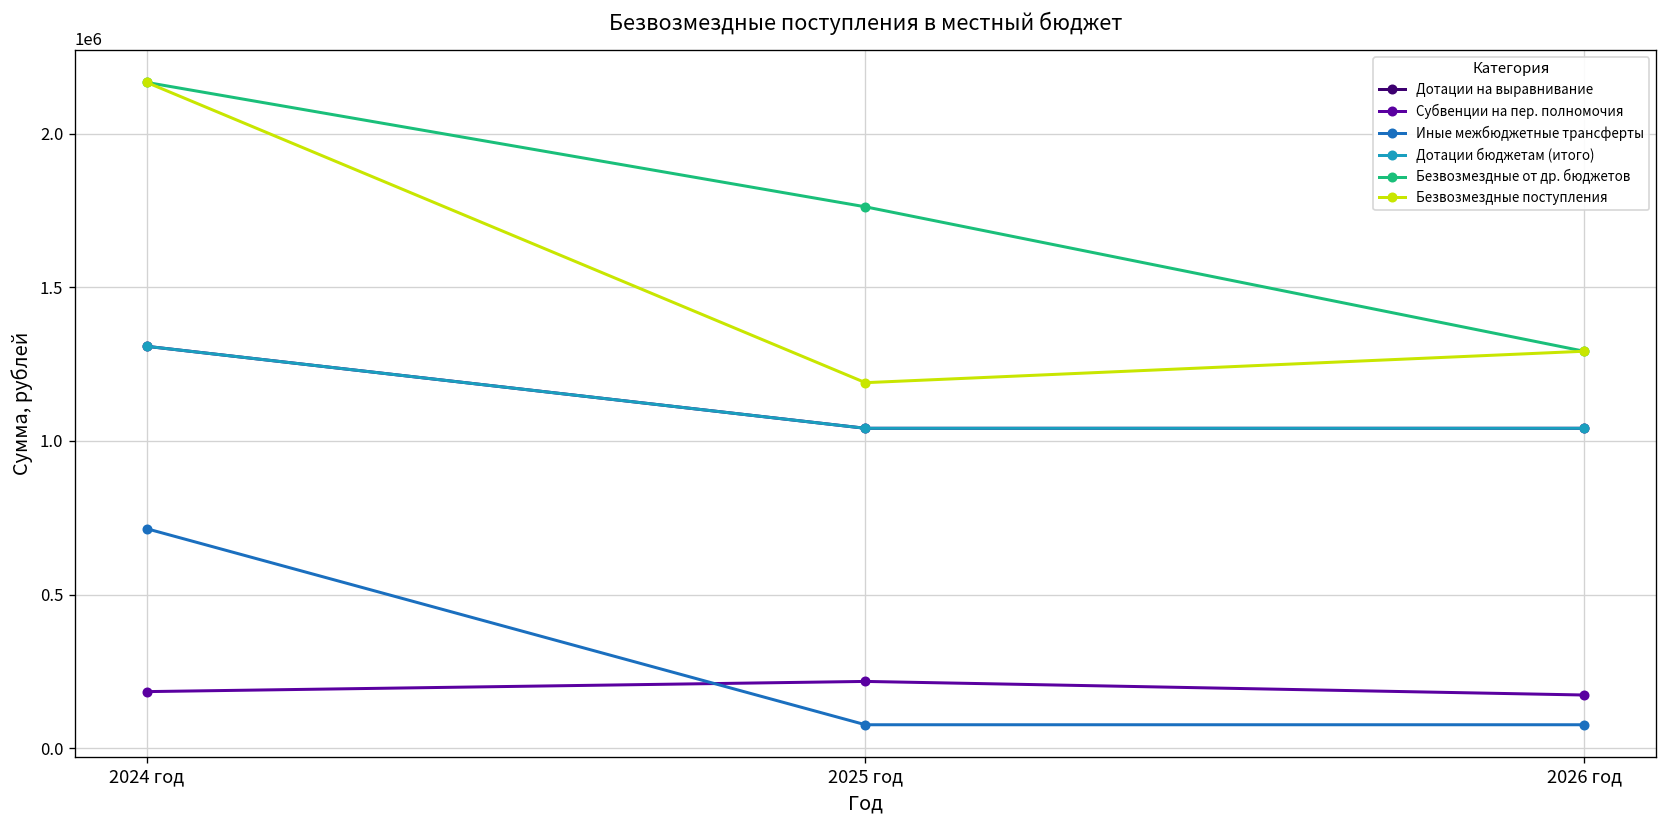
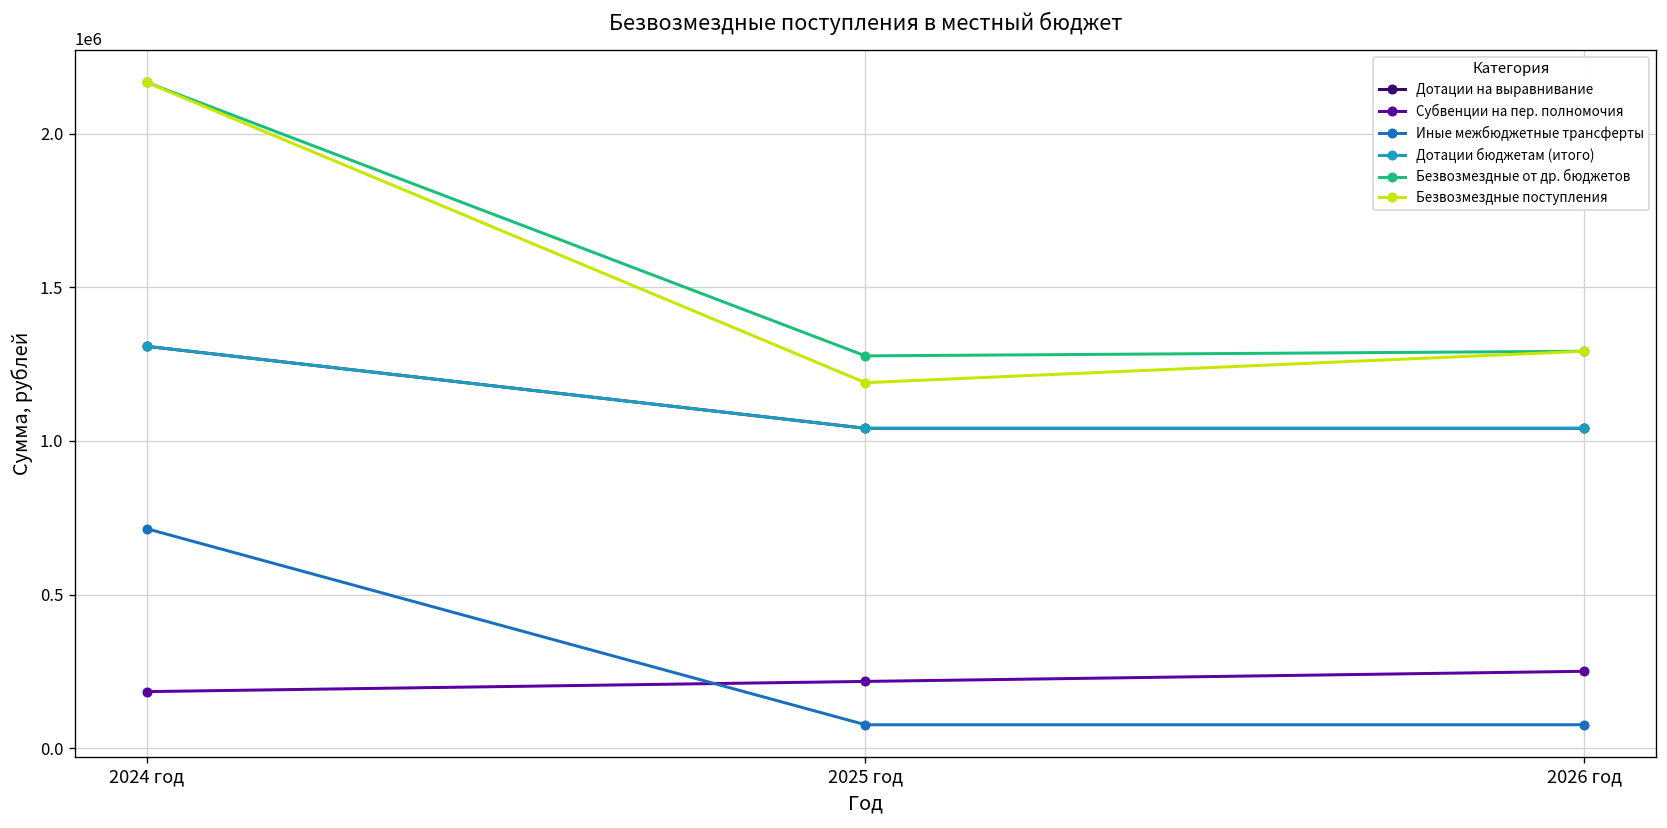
  {
    "Субвенции на пер. полномочия": {
      "2024 год": 180000,
      "2025 год": 220000,
-     "2026 год": 170000
+     "2026 год": 250000
    },
    "Безвозмездные от др. бюджетов": {
-     "2025 год": 1760000
+     "2025 год": 1280000
    },
    "Безвозмездные поступления": {
      "2025 год": 1190000
    }
  }
